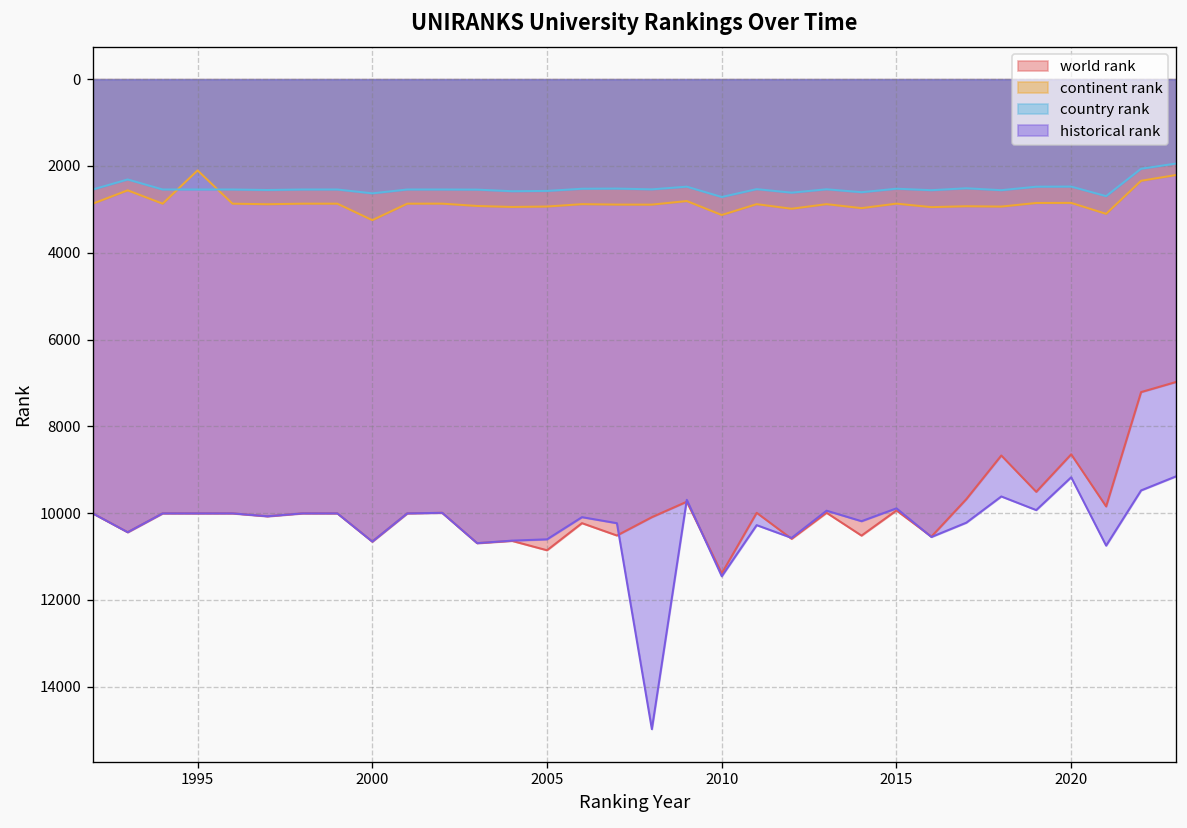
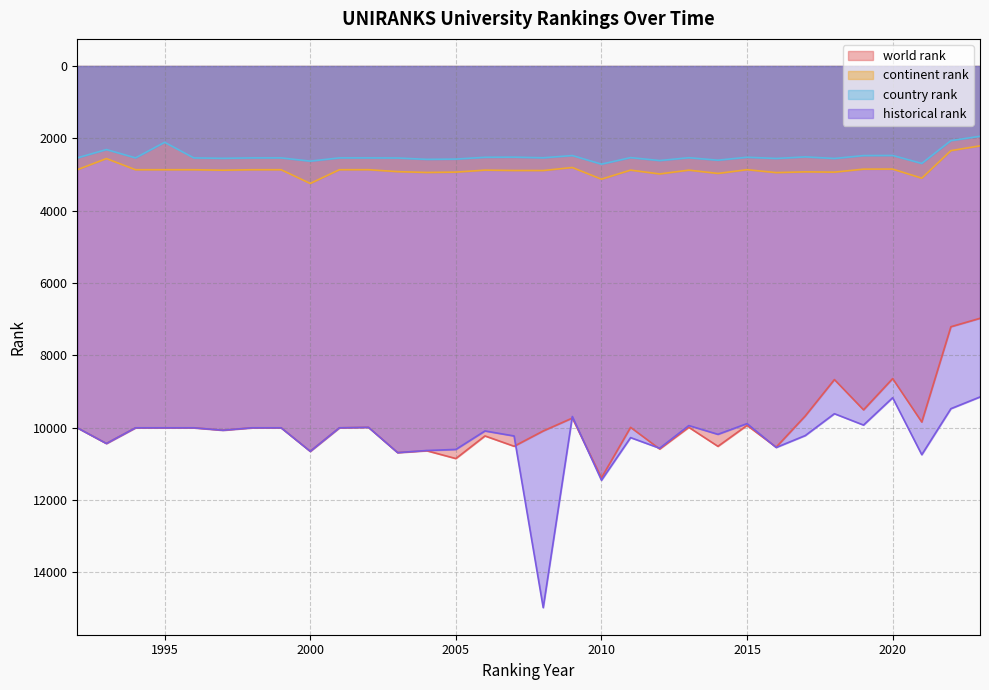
  {
    "world rank": {
      "2005": 10900,
      "2020": 8600
    },
    "continent rank": {
-     "1995": 2100,
+     "1995": 2900,
      "2000": 3200,
      "2005": 2900,
      "2010": 3100,
      "2015": 2900,
      "2020": 2900
    },
    "country rank": {
-     "1995": 2500,
+     "1995": 2100,
      "2000": 2600,
      "2005": 2600,
      "2010": 2700,
      "2015": 2500,
      "2020": 2500
    },
    "historical rank": {
      "2005": 10600,
      "2020": 9200
    }
  }
